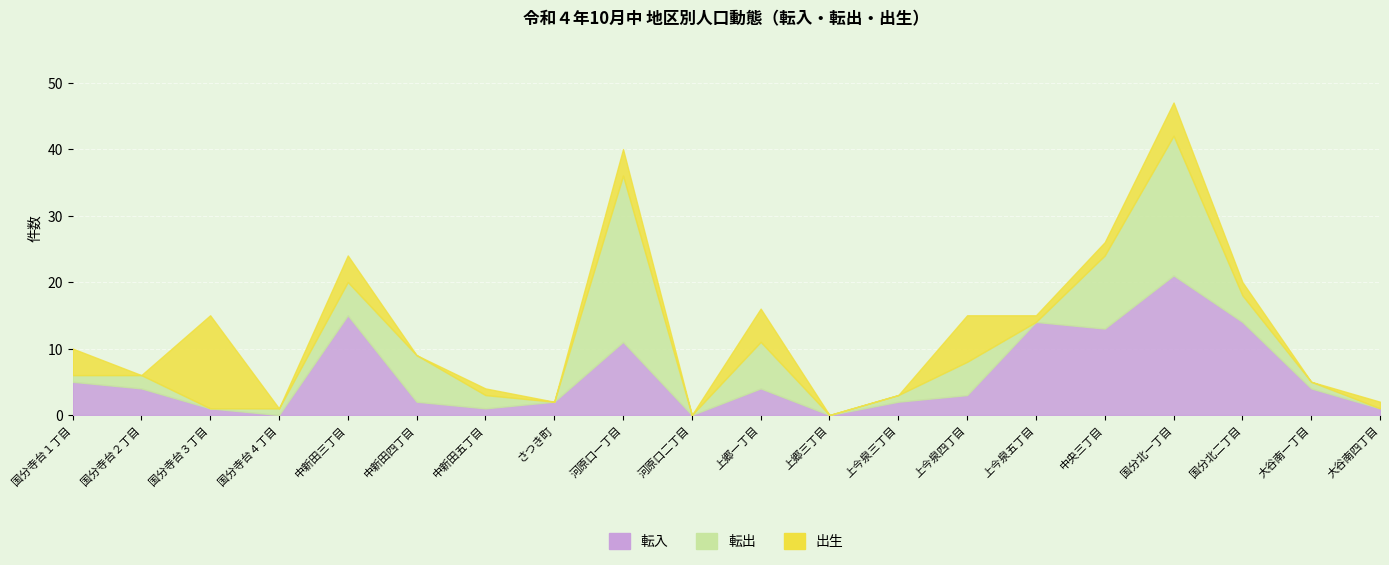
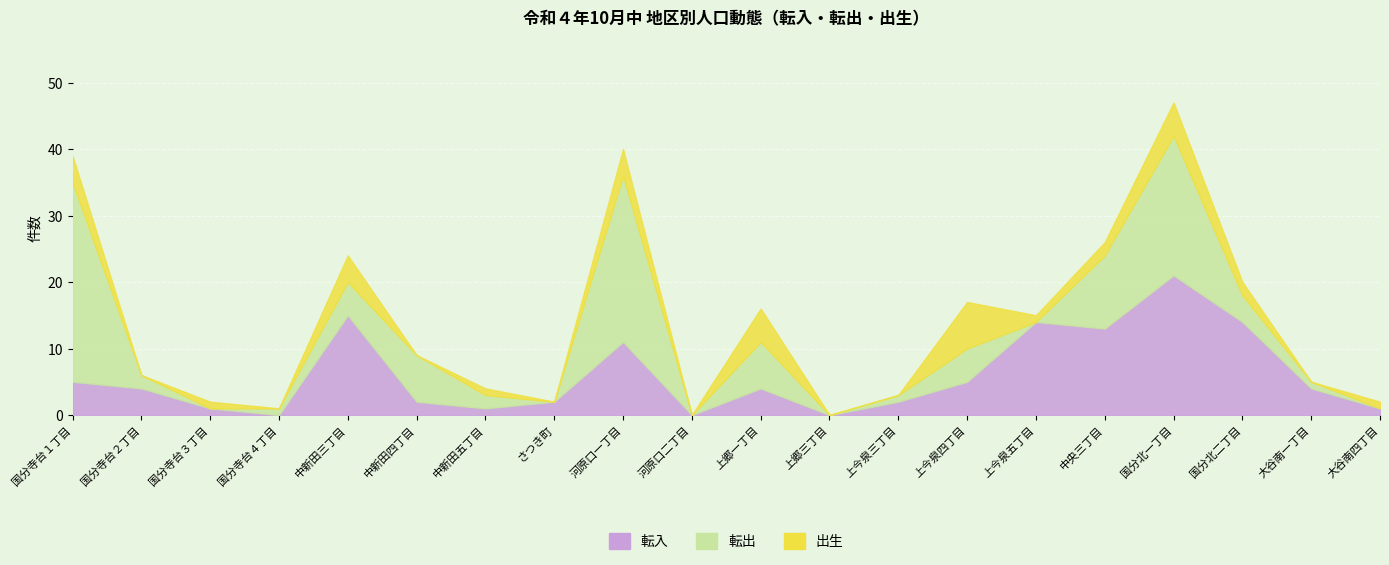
  {
    "転入": {
      "国分寺台１丁目": 5,
      "国分寺台２丁目": 4,
      "国分寺台４丁目": 0,
      "中新田三丁目": 15,
      "中新田四丁目": 2,
      "中新田五丁目": 1,
      "河原口一丁目": 11,
      "上郷一丁目": 4,
      "上今泉三丁目": 2,
-     "上今泉四丁目": 3,
+     "上今泉四丁目": 5,
      "中央三丁目": 13,
      "国分北一丁目": 21,
      "国分北二丁目": 14,
      "大谷南一丁目": 4
    },
    "転出": {
-     "国分寺台１丁目": 1,
+     "国分寺台１丁目": 30,
      "中新田三丁目": 5,
      "中新田五丁目": 2,
      "河原口一丁目": 25,
      "上郷一丁目": 7,
      "上今泉四丁目": 5,
      "中央三丁目": 11,
      "国分北一丁目": 21,
      "国分北二丁目": 4
    },
    "出生": {
      "国分寺台１丁目": 4,
-     "国分寺台３丁目": 14,
+     "国分寺台３丁目": 1,
      "中新田三丁目": 4,
      "中新田五丁目": 1,
      "河原口一丁目": 4,
      "上郷一丁目": 5,
      "上今泉四丁目": 7,
      "上今泉五丁目": 1,
      "中央三丁目": 2,
      "国分北一丁目": 5,
      "国分北二丁目": 2,
      "大谷南四丁目": 1
    }
  }
